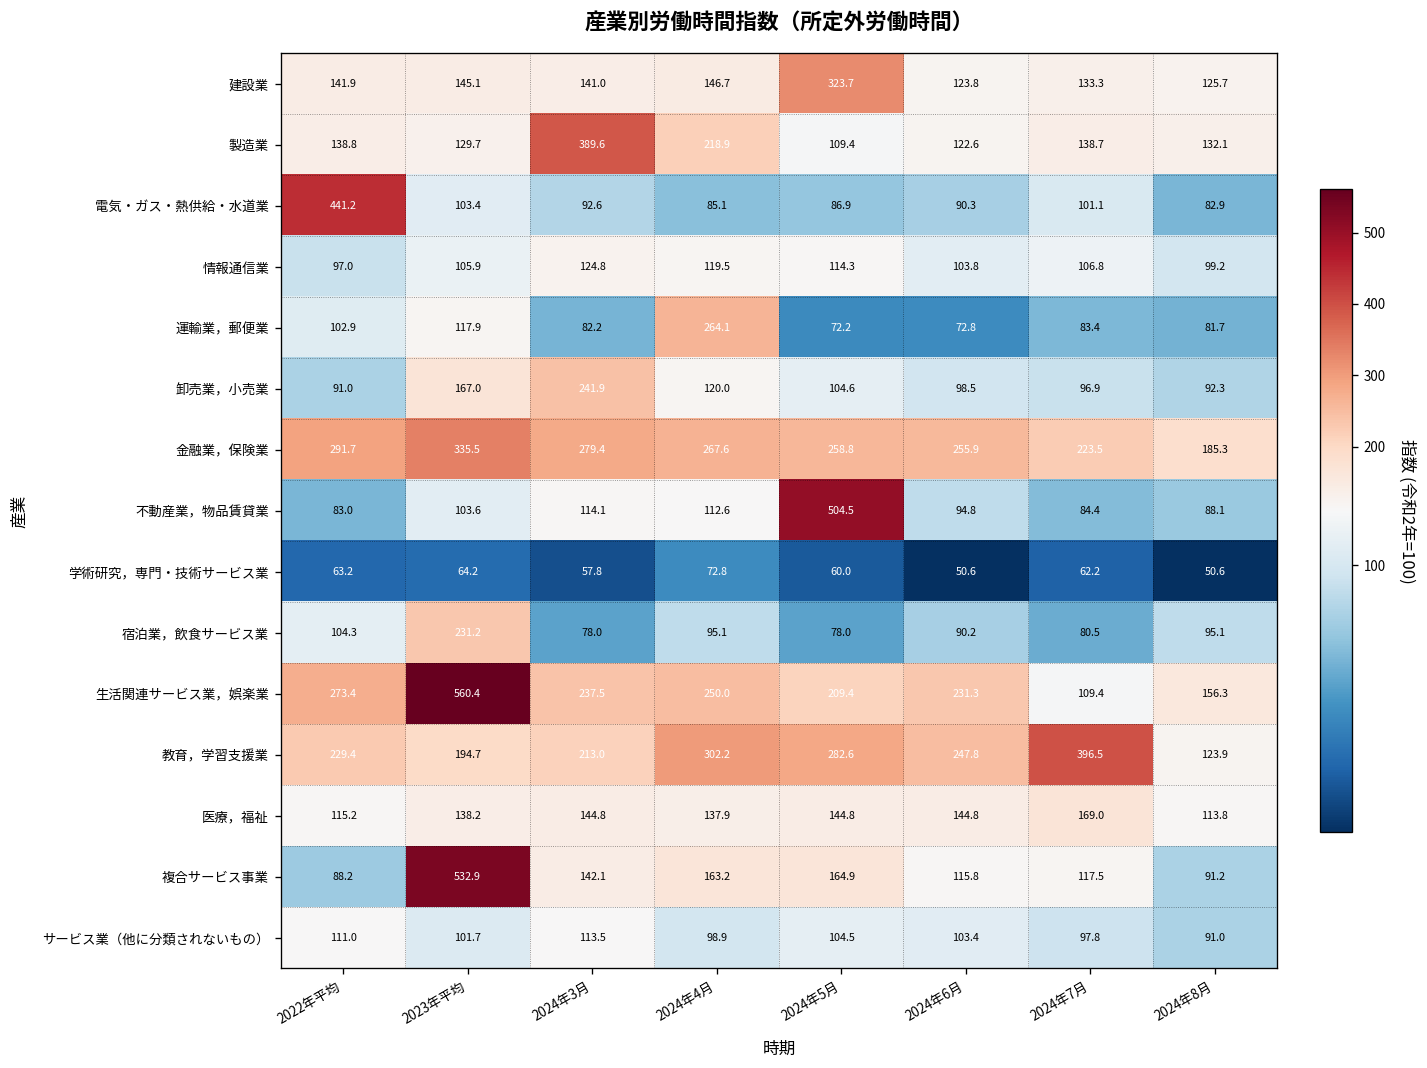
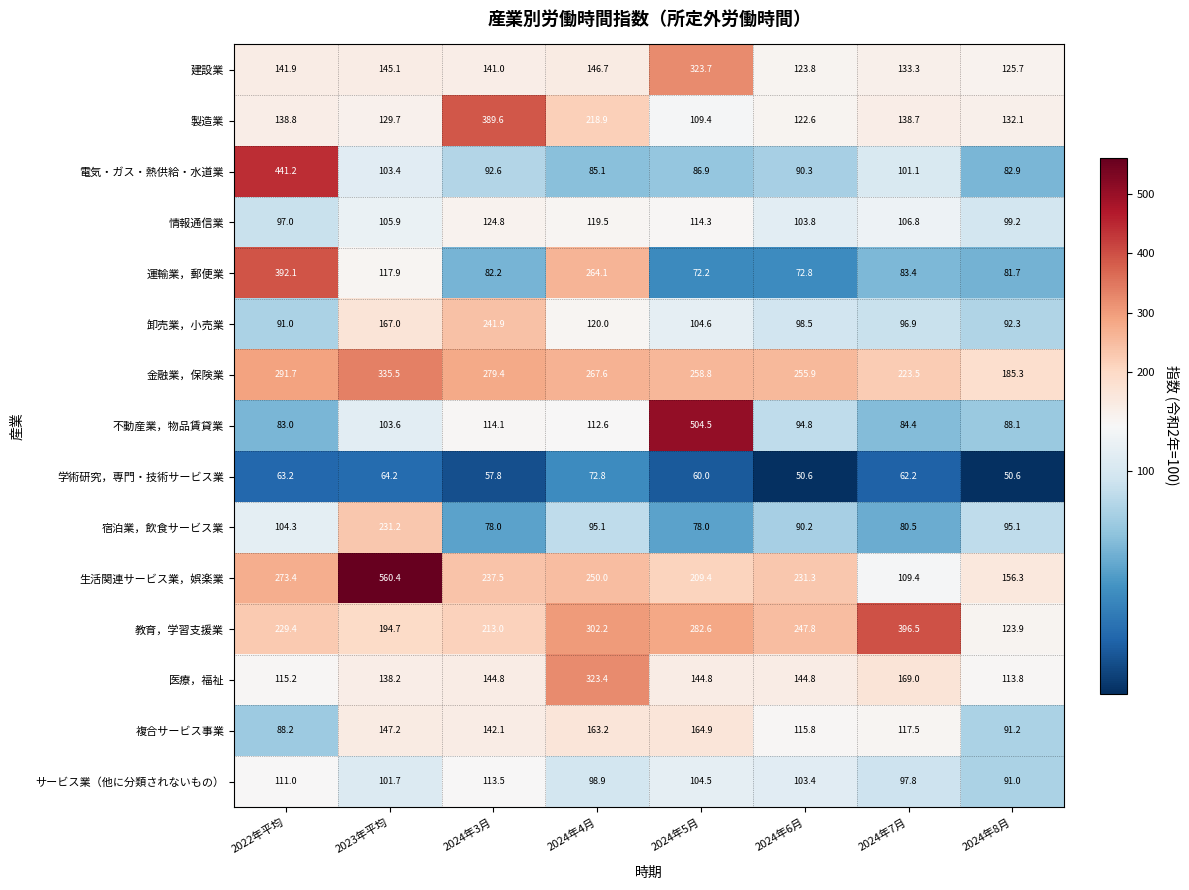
  {
    "建設業": {
      "2022年平均": 141.9,
      "2023年平均": 145.1,
      "2024年3月": 141.0,
      "2024年4月": 146.7,
      "2024年5月": 323.7,
      "2024年6月": 123.8,
      "2024年7月": 133.3,
      "2024年8月": 125.7
    },
    "製造業": {
      "2022年平均": 138.8,
      "2023年平均": 129.7,
      "2024年3月": 389.6,
      "2024年4月": 218.9,
      "2024年5月": 109.4,
      "2024年6月": 122.6,
      "2024年7月": 138.7,
      "2024年8月": 132.1
    },
    "電気・ガス・熱供給・水道業": {
      "2022年平均": 441.2,
      "2023年平均": 103.4,
      "2024年3月": 92.6,
      "2024年4月": 85.1,
      "2024年5月": 86.9,
      "2024年6月": 90.3,
      "2024年7月": 101.1,
      "2024年8月": 82.9
    },
    "情報通信業": {
      "2022年平均": 97.0,
      "2023年平均": 105.9,
      "2024年3月": 124.8,
      "2024年4月": 119.5,
      "2024年5月": 114.3,
      "2024年6月": 103.8,
      "2024年7月": 106.8,
      "2024年8月": 99.2
    },
    "運輸業，郵便業": {
-     "2022年平均": 102.9,
+     "2022年平均": 392.1,
      "2023年平均": 117.9,
      "2024年3月": 82.2,
      "2024年4月": 264.1,
      "2024年5月": 72.2,
      "2024年6月": 72.8,
      "2024年7月": 83.4,
      "2024年8月": 81.7
    },
    "卸売業，小売業": {
      "2022年平均": 91.0,
      "2023年平均": 167.0,
      "2024年3月": 241.9,
      "2024年4月": 120.0,
      "2024年5月": 104.6,
      "2024年6月": 98.5,
      "2024年7月": 96.9,
      "2024年8月": 92.3
    },
    "金融業，保険業": {
      "2022年平均": 291.7,
      "2023年平均": 335.5,
      "2024年3月": 279.4,
      "2024年4月": 267.6,
      "2024年5月": 258.8,
      "2024年6月": 255.9,
      "2024年7月": 223.5,
      "2024年8月": 185.3
    },
    "不動産業，物品賃貸業": {
      "2022年平均": 83.0,
      "2023年平均": 103.6,
      "2024年3月": 114.1,
      "2024年4月": 112.6,
      "2024年5月": 504.5,
      "2024年6月": 94.8,
      "2024年7月": 84.4,
      "2024年8月": 88.1
    },
    "学術研究，専門・技術サービス業": {
      "2022年平均": 63.2,
      "2023年平均": 64.2,
      "2024年3月": 57.8,
      "2024年4月": 72.8,
      "2024年5月": 60.0,
      "2024年6月": 50.6,
      "2024年7月": 62.2,
      "2024年8月": 50.6
    },
    "宿泊業，飲食サービス業": {
      "2022年平均": 104.3,
      "2023年平均": 231.2,
      "2024年3月": 78.0,
      "2024年4月": 95.1,
      "2024年5月": 78.0,
      "2024年6月": 90.2,
      "2024年7月": 80.5,
      "2024年8月": 95.1
    },
    "生活関連サービス業，娯楽業": {
      "2022年平均": 273.4,
      "2023年平均": 560.4,
      "2024年3月": 237.5,
      "2024年4月": 250.0,
      "2024年5月": 209.4,
      "2024年6月": 231.3,
      "2024年7月": 109.4,
      "2024年8月": 156.3
    },
    "教育，学習支援業": {
      "2022年平均": 229.4,
      "2023年平均": 194.7,
      "2024年3月": 213.0,
      "2024年4月": 302.2,
      "2024年5月": 282.6,
      "2024年6月": 247.8,
      "2024年7月": 396.5,
      "2024年8月": 123.9
    },
    "医療，福祉": {
      "2022年平均": 115.2,
      "2023年平均": 138.2,
      "2024年3月": 144.8,
-     "2024年4月": 137.9,
+     "2024年4月": 323.4,
      "2024年5月": 144.8,
      "2024年6月": 144.8,
      "2024年7月": 169.0,
      "2024年8月": 113.8
    },
    "複合サービス事業": {
      "2022年平均": 88.2,
-     "2023年平均": 532.9,
+     "2023年平均": 147.2,
      "2024年3月": 142.1,
      "2024年4月": 163.2,
      "2024年5月": 164.9,
      "2024年6月": 115.8,
      "2024年7月": 117.5,
      "2024年8月": 91.2
    },
    "サービス業（他に分類されないもの）": {
      "2022年平均": 111.0,
      "2023年平均": 101.7,
      "2024年3月": 113.5,
      "2024年4月": 98.9,
      "2024年5月": 104.5,
      "2024年6月": 103.4,
      "2024年7月": 97.8,
      "2024年8月": 91.0
    }
  }
